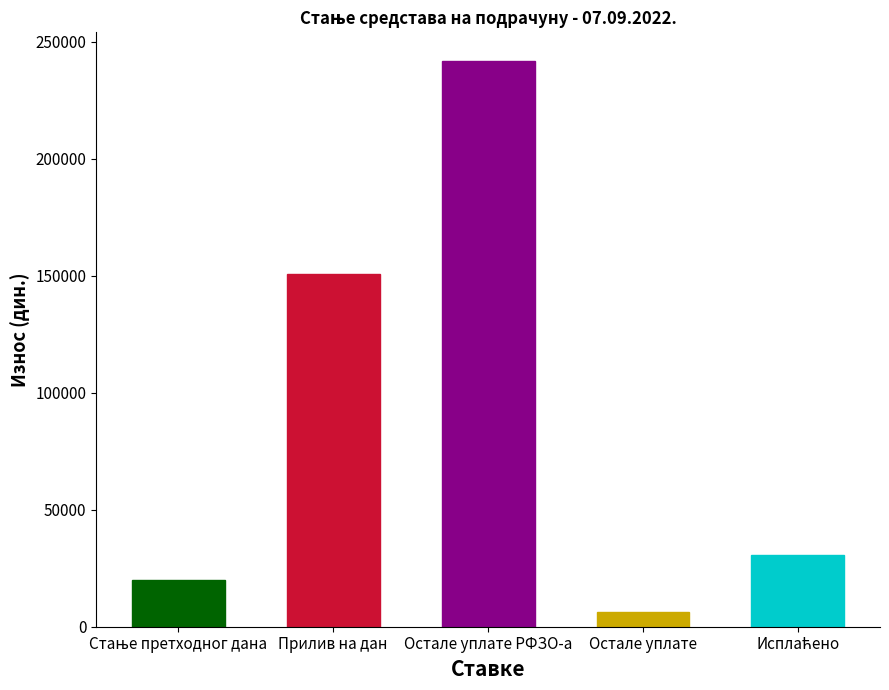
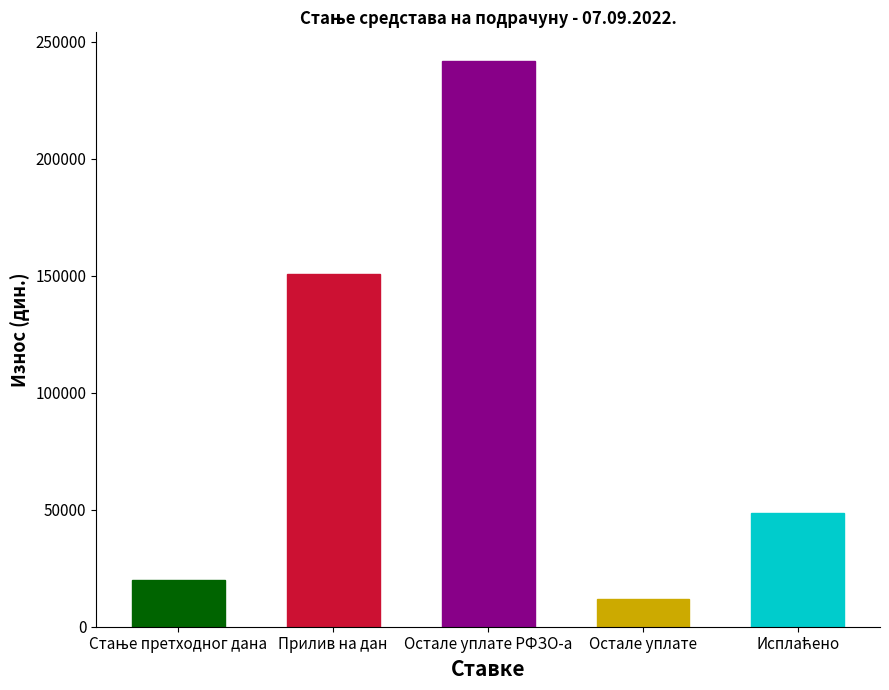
  {
    "Стање претходног дана": 20000,
    "Прилив на дан": 151000,
    "Остале уплате РФЗО-а": 242000,
-   "Остале уплате": 6000,
-   "Исплаћено": 31000
+   "Остале уплате": 12000,
+   "Исплаћено": 48000
  }
